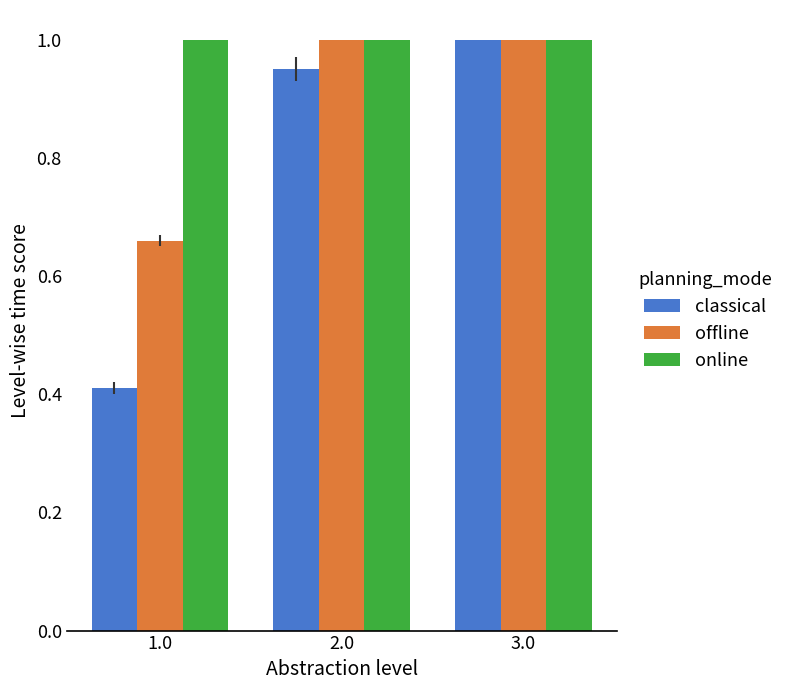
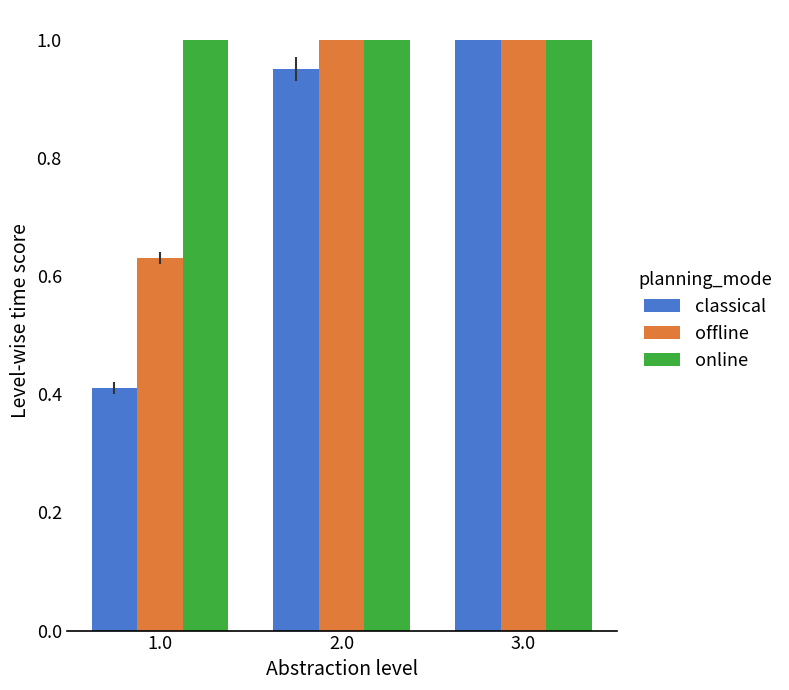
  {
    "classical": {
      "1.0": 0.41,
      "2.0": 0.95,
      "3.0": 1.00
    },
    "offline": {
-     "1.0": 0.66,
+     "1.0": 0.63,
      "2.0": 1.00,
      "3.0": 1.00
    },
    "online": {
      "1.0": 1.00,
      "2.0": 1.00,
      "3.0": 1.00
    }
  }
